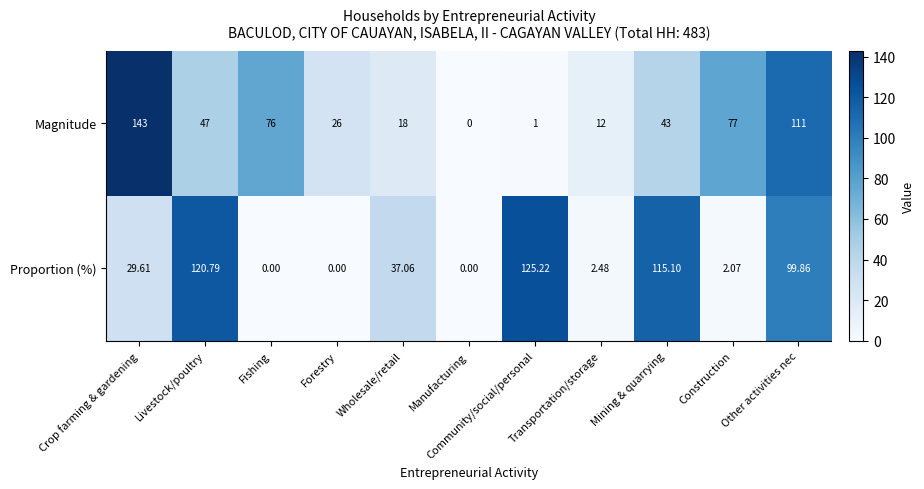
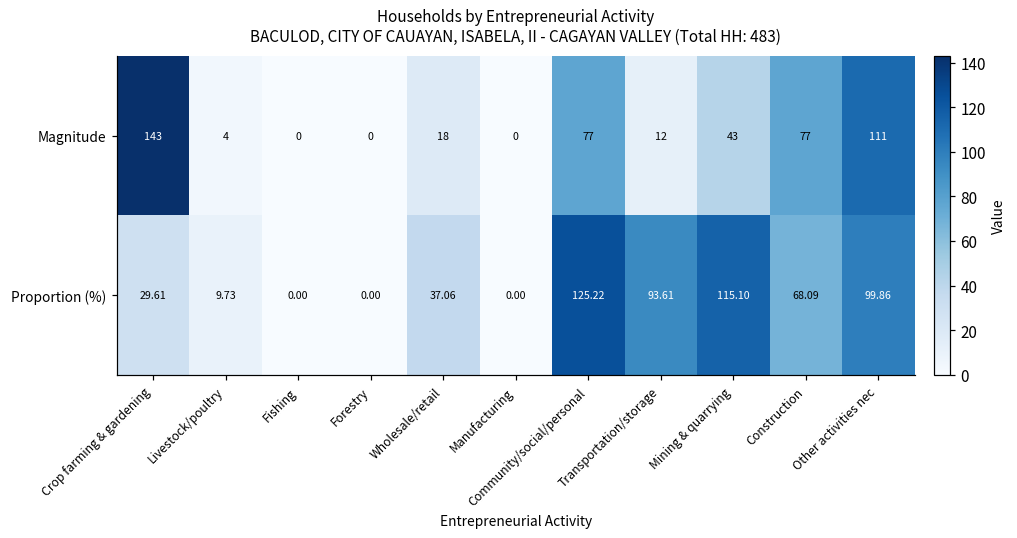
  {
    "Magnitude": {
      "Crop farming & gardening": 143,
-     "Livestock/poultry": 47,
-     "Fishing": 76,
-     "Forestry": 26,
+     "Livestock/poultry": 4,
+     "Fishing": 0,
+     "Forestry": 0,
      "Wholesale/retail": 18,
      "Manufacturing": 0,
-     "Community/social/personal": 1,
+     "Community/social/personal": 77,
      "Transportation/storage": 12,
      "Mining & quarrying": 43,
      "Construction": 77,
      "Other activities nec": 111
    },
    "Proportion (%)": {
      "Crop farming & gardening": 29.61,
-     "Livestock/poultry": 120.79,
+     "Livestock/poultry": 9.73,
      "Fishing": 0.00,
      "Forestry": 0.00,
      "Wholesale/retail": 37.06,
      "Manufacturing": 0.00,
      "Community/social/personal": 125.22,
-     "Transportation/storage": 2.48,
+     "Transportation/storage": 93.61,
      "Mining & quarrying": 115.10,
-     "Construction": 2.07,
+     "Construction": 68.09,
      "Other activities nec": 99.86
    }
  }
